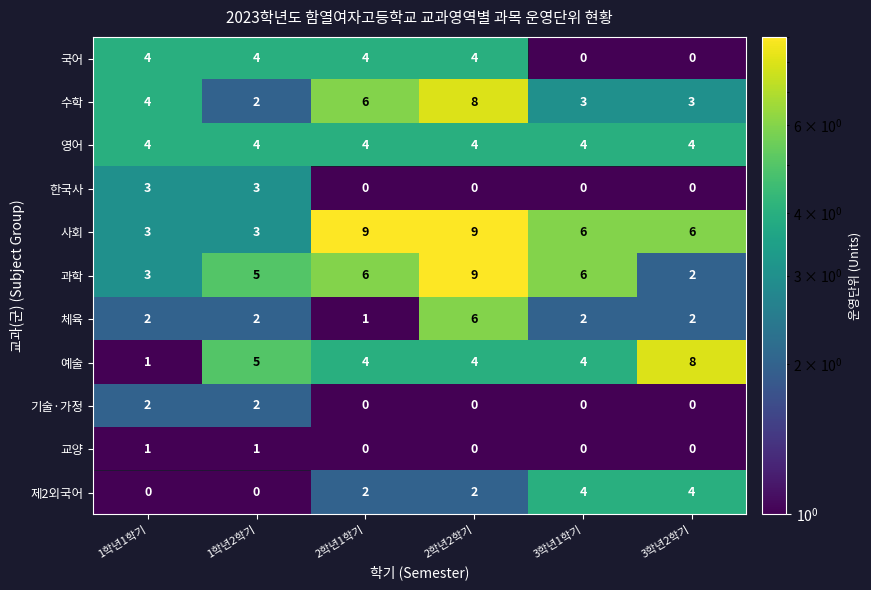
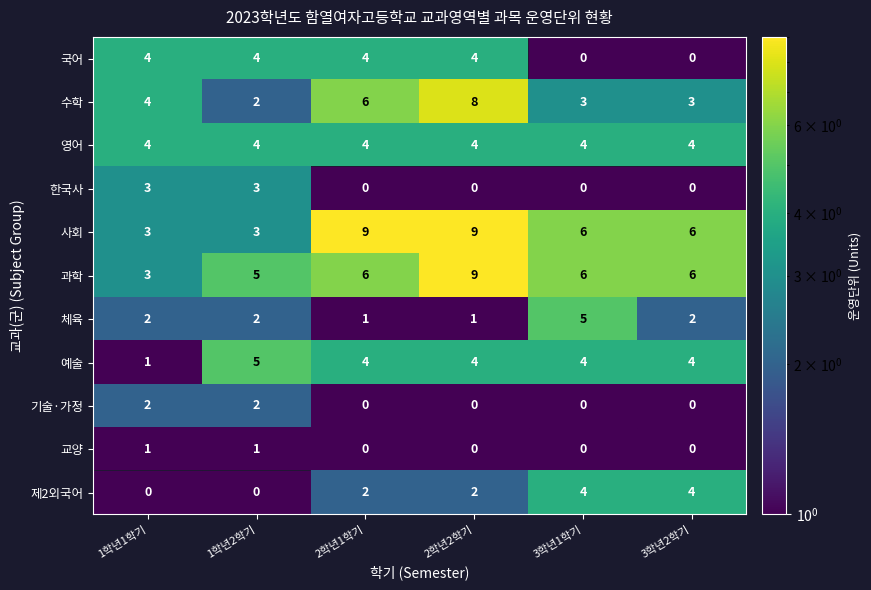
  {
    "국어": {
      "1학년1학기": 4,
      "1학년2학기": 4,
      "2학년1학기": 4,
      "2학년2학기": 4
    },
    "수학": {
      "1학년1학기": 4,
      "1학년2학기": 2,
      "2학년1학기": 6,
      "2학년2학기": 8,
      "3학년1학기": 3,
      "3학년2학기": 3
    },
    "영어": {
      "1학년1학기": 4,
      "1학년2학기": 4,
      "2학년1학기": 4,
      "2학년2학기": 4,
      "3학년1학기": 4,
      "3학년2학기": 4
    },
    "한국사": {
      "1학년1학기": 3,
      "1학년2학기": 3
    },
    "사회": {
      "1학년1학기": 3,
      "1학년2학기": 3,
      "2학년1학기": 9,
      "2학년2학기": 9,
      "3학년1학기": 6,
      "3학년2학기": 6
    },
    "과학": {
      "1학년1학기": 3,
      "1학년2학기": 5,
      "2학년1학기": 6,
      "2학년2학기": 9,
      "3학년1학기": 6,
-     "3학년2학기": 2
+     "3학년2학기": 6
    },
    "체육": {
      "1학년1학기": 2,
      "1학년2학기": 2,
      "2학년1학기": 1,
-     "2학년2학기": 6,
-     "3학년1학기": 2,
+     "2학년2학기": 1,
+     "3학년1학기": 5,
      "3학년2학기": 2
    },
    "예술": {
      "1학년1학기": 1,
      "1학년2학기": 5,
      "2학년1학기": 4,
      "2학년2학기": 4,
      "3학년1학기": 4,
-     "3학년2학기": 8
+     "3학년2학기": 4
    },
    "기술·가정": {
      "1학년1학기": 2,
      "1학년2학기": 2
    },
    "교양": {
      "1학년1학기": 1,
      "1학년2학기": 1
    },
    "제2외국어": {
      "2학년1학기": 2,
      "2학년2학기": 2,
      "3학년1학기": 4,
      "3학년2학기": 4
    }
  }
